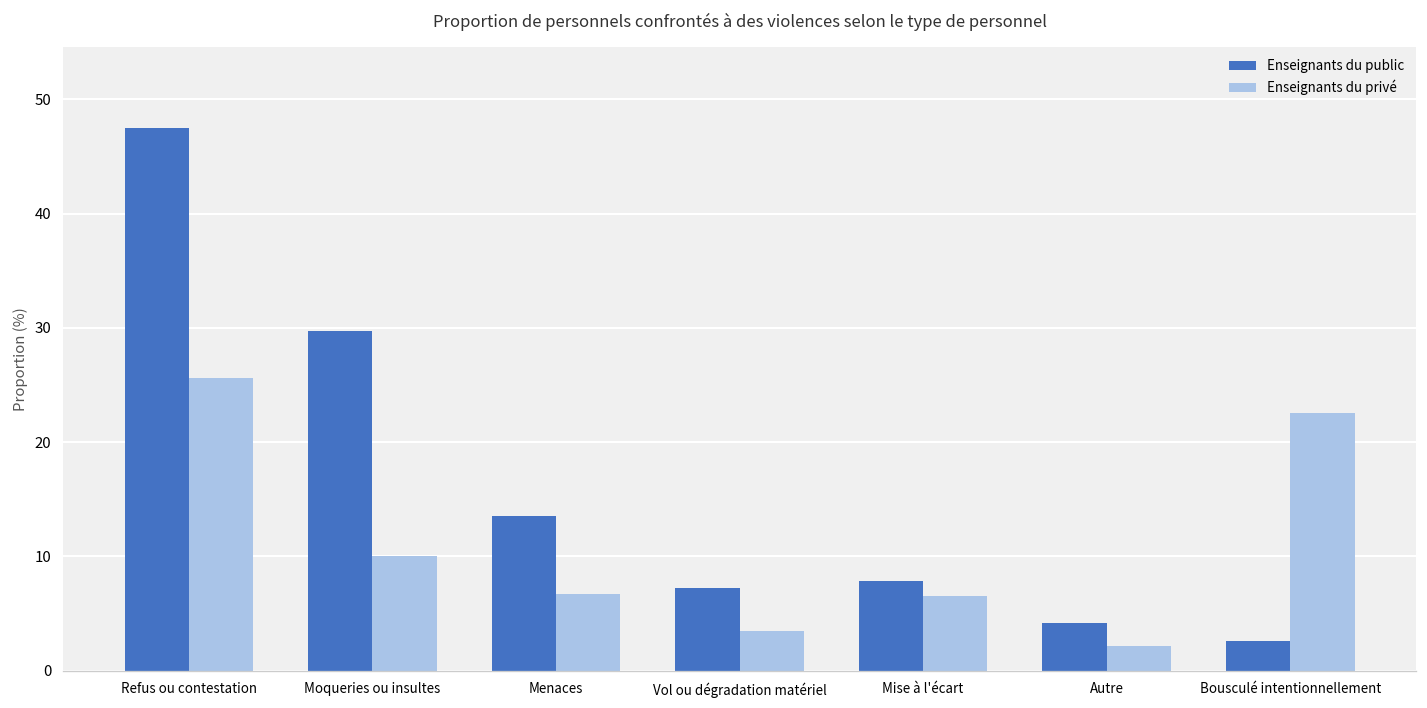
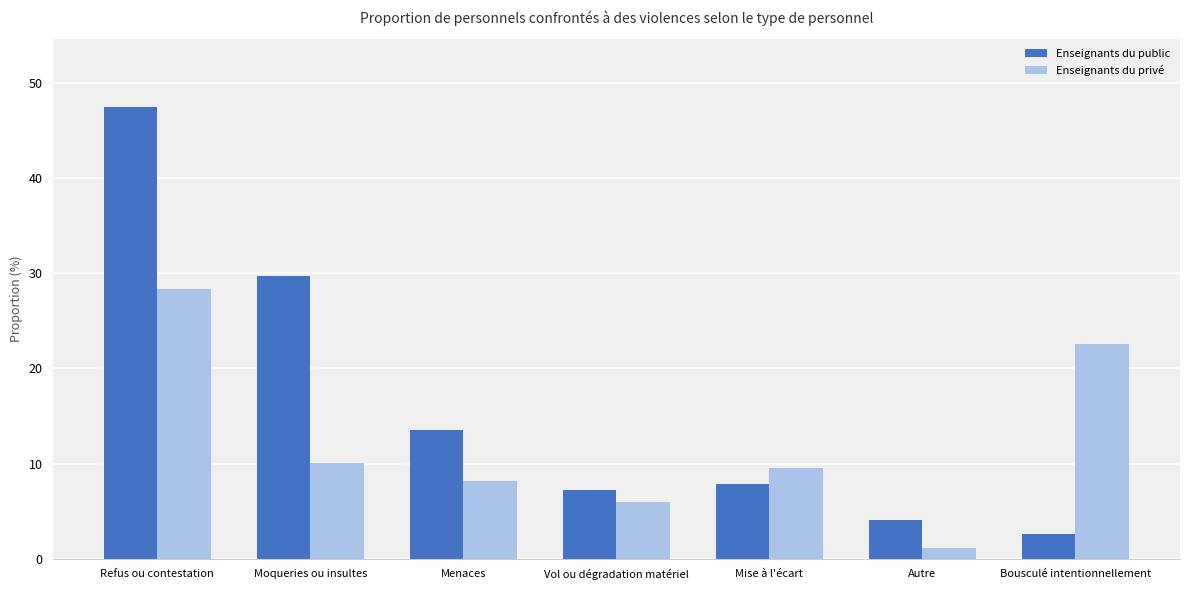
  {
    "Enseignants du public": {
      "Refus ou contestation": 47,
      "Moqueries ou insultes": 30,
      "Menaces": 14,
      "Vol ou dégradation matériel": 7,
      "Mise à l'écart": 8,
      "Autre": 4,
      "Bousculé intentionnellement": 3
    },
    "Enseignants du privé": {
-     "Refus ou contestation": 26,
+     "Refus ou contestation": 28,
      "Moqueries ou insultes": 10,
-     "Menaces": 7,
-     "Vol ou dégradation matériel": 4,
-     "Mise à l'écart": 7,
-     "Autre": 2,
+     "Menaces": 8,
+     "Vol ou dégradation matériel": 6,
+     "Mise à l'écart": 10,
+     "Autre": 1,
      "Bousculé intentionnellement": 23
    }
  }
